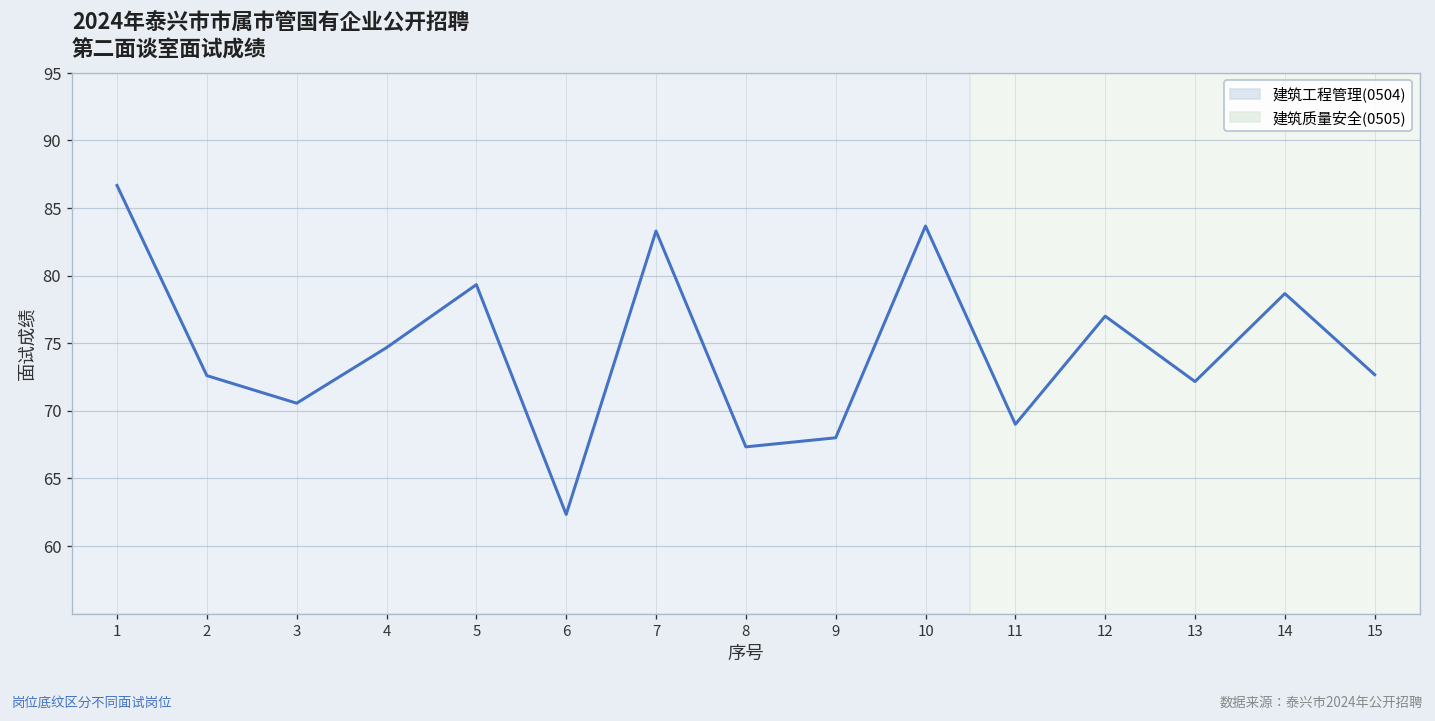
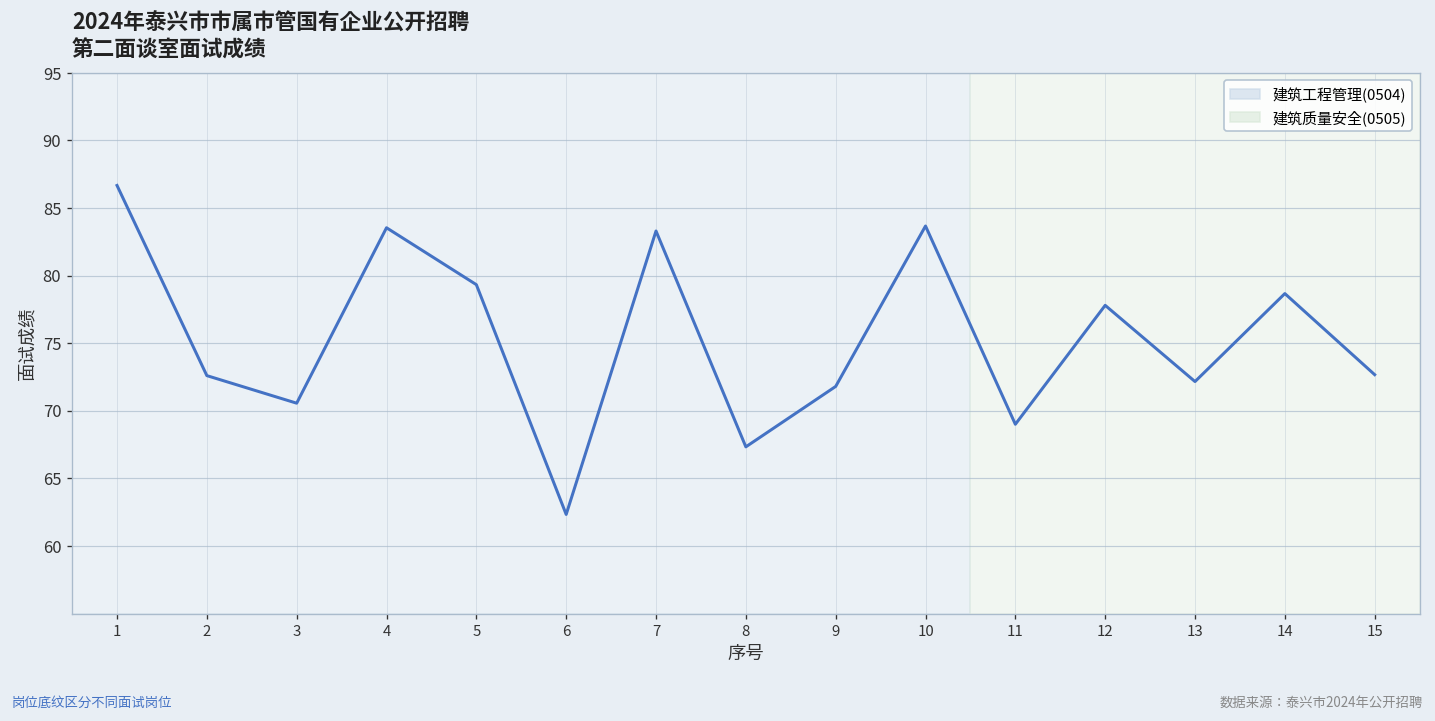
  {
    "1": 86.7,
    "2": 72.6,
    "3": 70.6,
-   "4": 74.7,
+   "4": 83.5,
    "5": 79.3,
    "6": 62.3,
    "7": 83.3,
    "8": 67.3,
-   "9": 68.0,
+   "9": 71.8,
    "10": 83.7,
    "11": 69.0,
-   "12": 77.0,
+   "12": 77.8,
    "13": 72.2,
    "14": 78.7,
    "15": 72.7
  }
